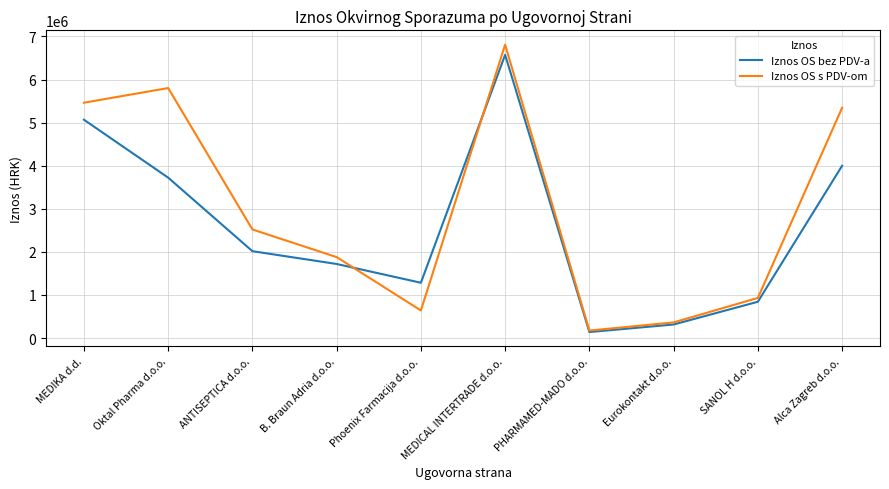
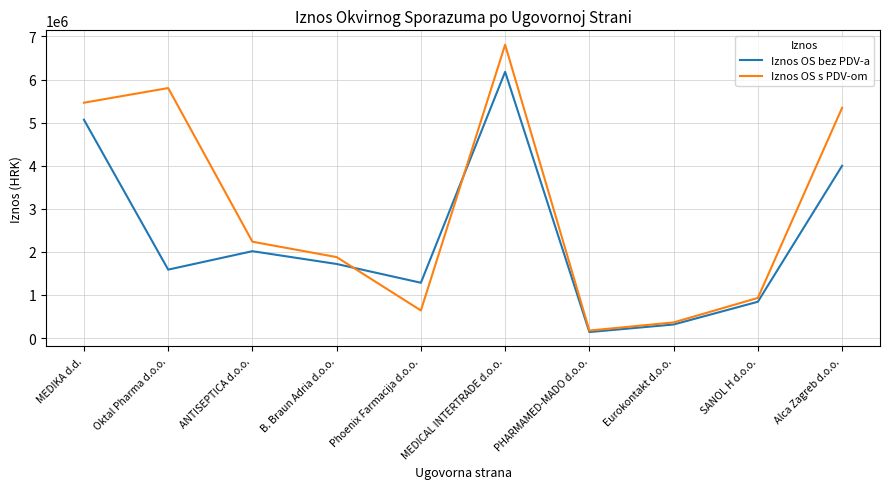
  {
    "Iznos OS bez PDV-a": {
      "MEDIKA d.d.": 5100000,
-     "Oktal Pharma d.o.o.": 3700000,
+     "Oktal Pharma d.o.o.": 1600000,
      "ANTISEPTICA d.o.o.": 2000000,
      "B. Braun Adria d.o.o.": 1700000,
      "Phoenix Farmacija d.o.o.": 1300000,
-     "MEDICAL INTERTRADE d.o.o.": 6600000,
+     "MEDICAL INTERTRADE d.o.o.": 6200000,
      "SANOL H d.o.o.": 800000,
      "Alca Zagreb d.o.o.": 4000000
    },
    "Iznos OS s PDV-om": {
      "MEDIKA d.d.": 5500000,
      "Oktal Pharma d.o.o.": 5800000,
-     "ANTISEPTICA d.o.o.": 2500000,
+     "ANTISEPTICA d.o.o.": 2200000,
      "B. Braun Adria d.o.o.": 1900000,
      "Phoenix Farmacija d.o.o.": 600000,
      "MEDICAL INTERTRADE d.o.o.": 6800000,
      "SANOL H d.o.o.": 900000,
      "Alca Zagreb d.o.o.": 5300000
    }
  }
